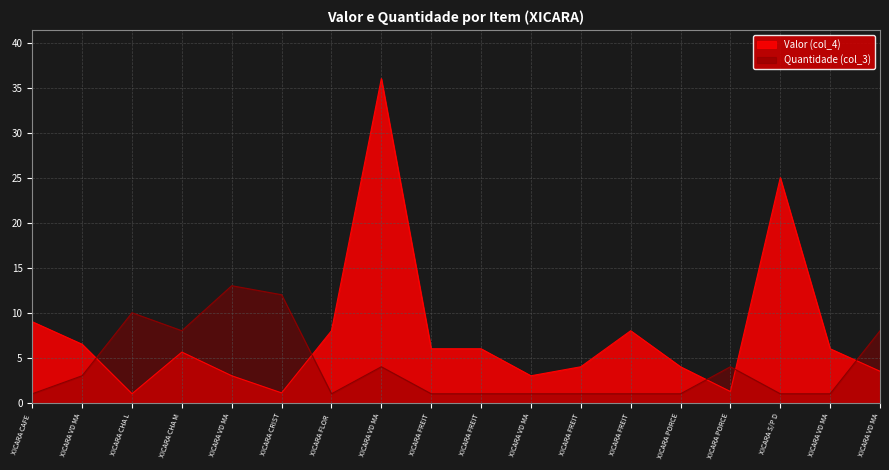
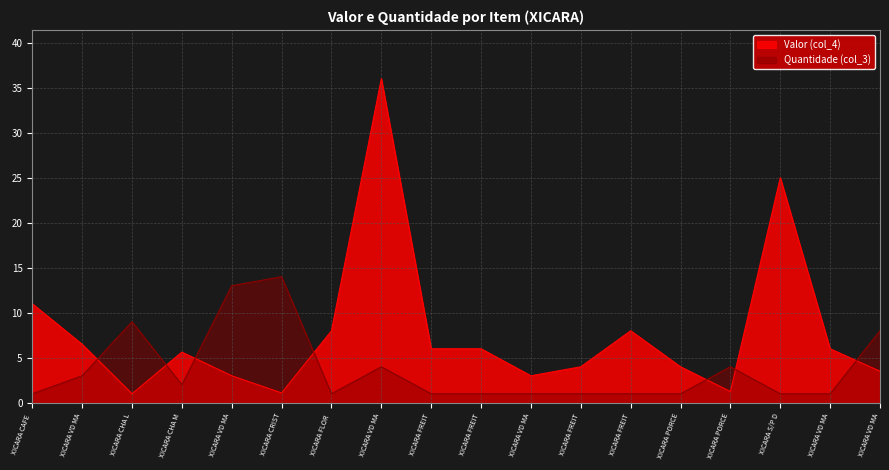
  {
    "Valor (col_4)": {
-     "XICARA CAFE": 9,
+     "XICARA CAFE": 11,
      "XICARA CHA L": 1,
      "XICARA CHA M": 6,
      "XICARA CRIST": 1,
      "XICARA FLOR": 8,
      "XICARA S/P D": 25
    },
    "Quantidade (col_3)": {
      "XICARA CAFE": 1,
-     "XICARA CHA L": 10,
-     "XICARA CHA M": 8,
-     "XICARA CRIST": 12,
+     "XICARA CHA L": 9,
+     "XICARA CHA M": 2,
+     "XICARA CRIST": 14,
      "XICARA FLOR": 1,
      "XICARA S/P D": 1
    }
  }
